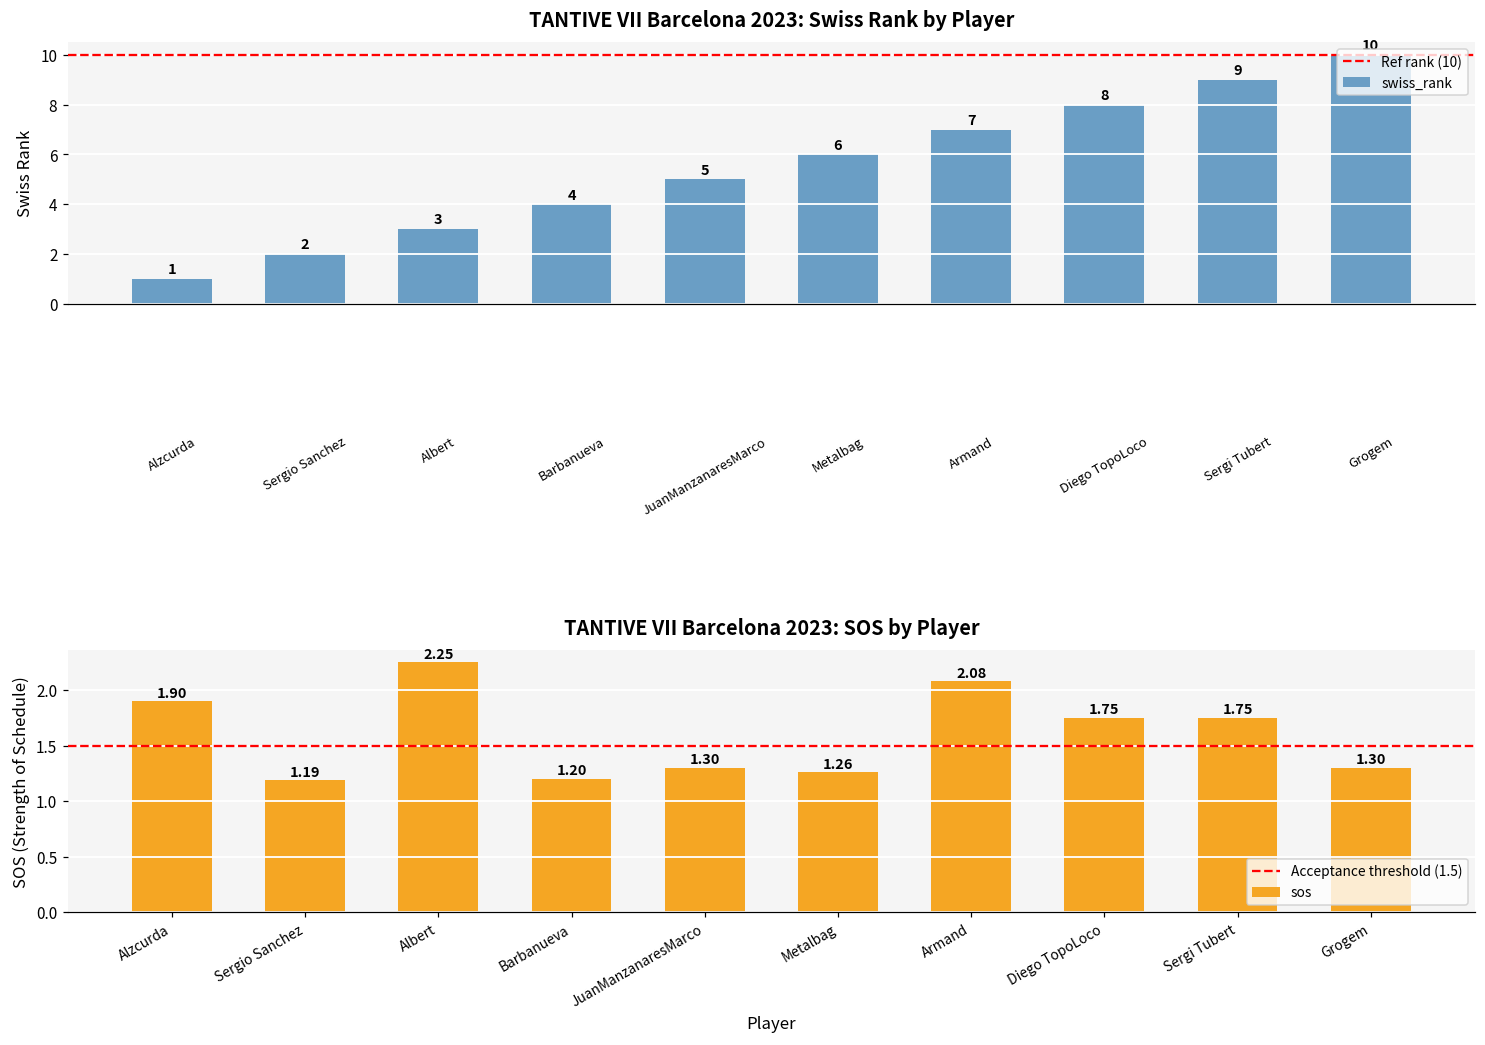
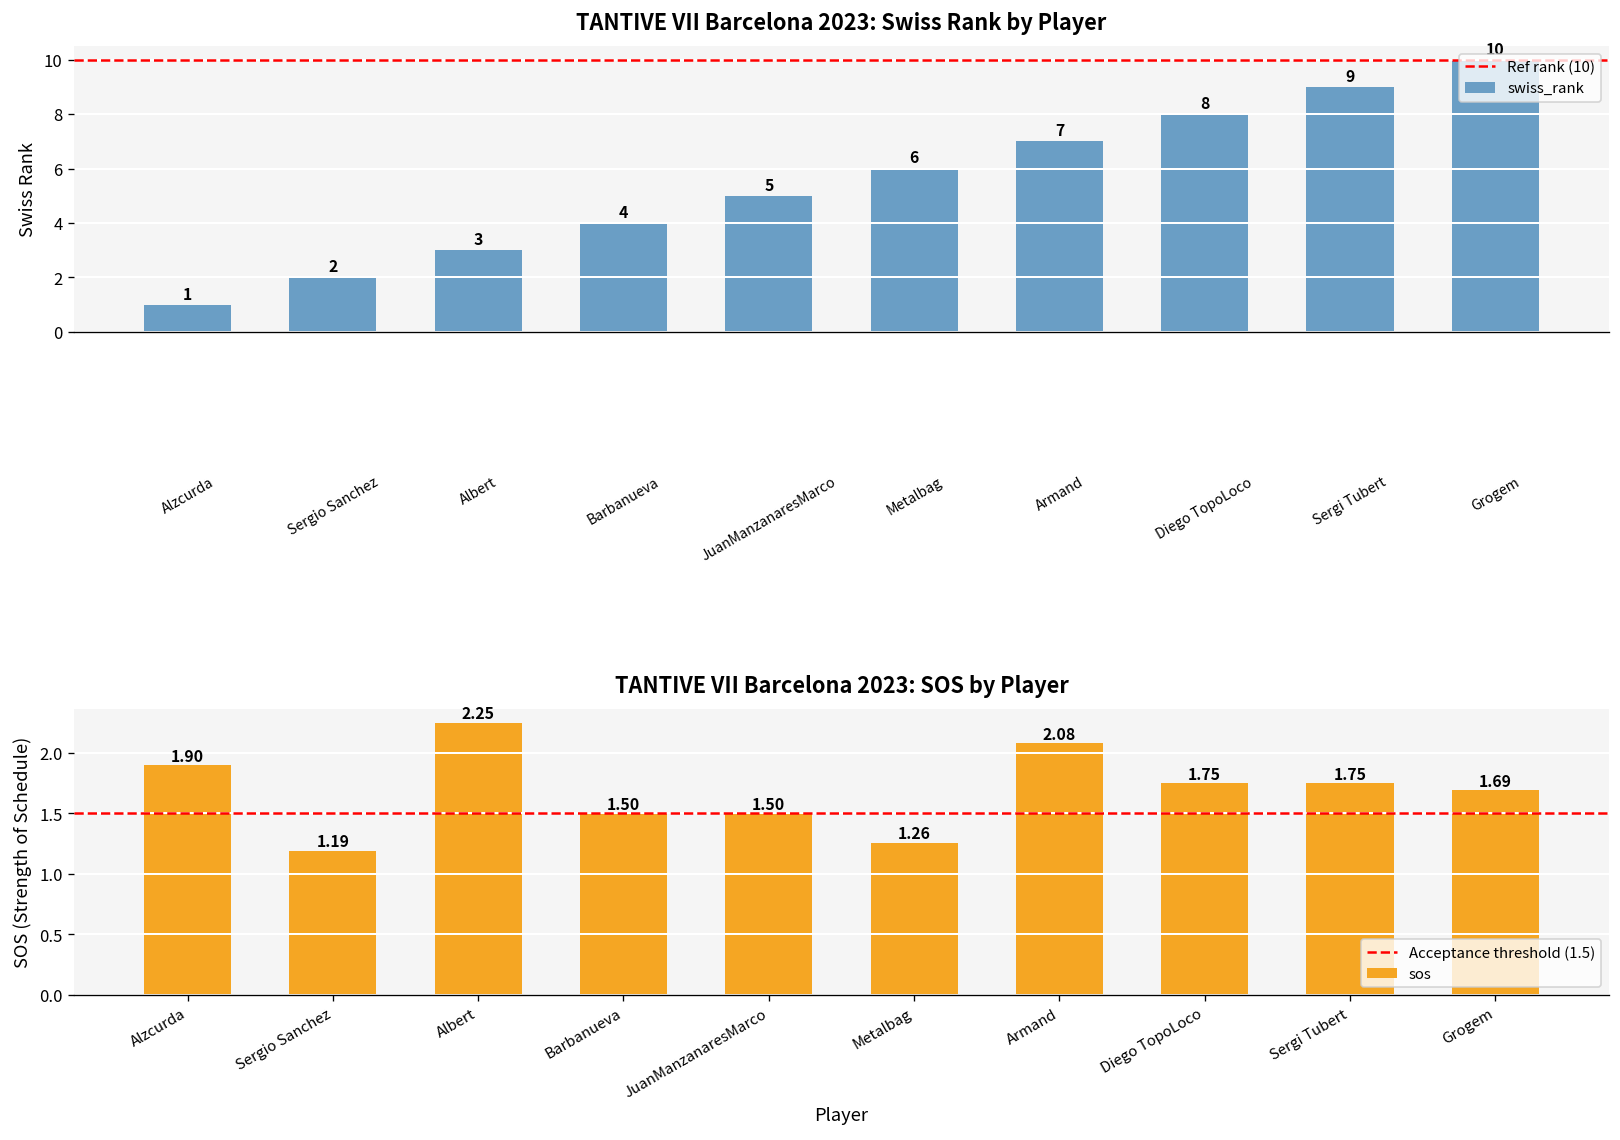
  {
    "TANTIVE VII Barcelona 2023: SOS by Player": {
      "Alzcurda": 1.90,
      "Sergio Sanchez": 1.19,
      "Albert": 2.25,
-     "Barbanueva": 1.20,
-     "JuanManzanaresMarco": 1.30,
+     "Barbanueva": 1.50,
+     "JuanManzanaresMarco": 1.50,
      "Metalbag": 1.26,
      "Armand": 2.08,
      "Diego TopoLoco": 1.75,
      "Sergi Tubert": 1.75,
-     "Grogem": 1.30
+     "Grogem": 1.69
    }
  }
